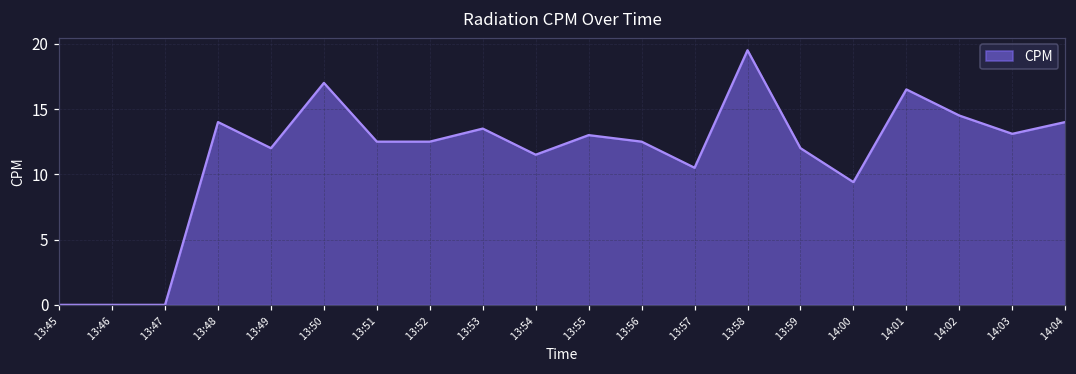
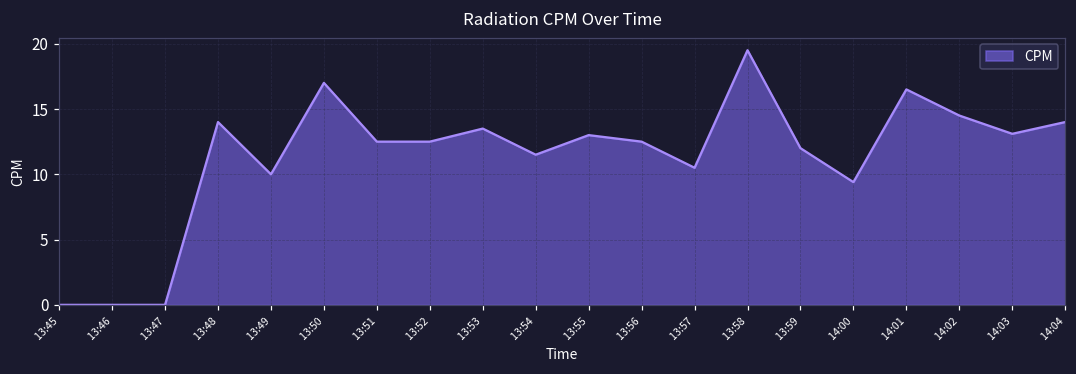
  {
    "13:45": 0,
    "13:46": 0,
    "13:47": 0,
    "13:48": 14,
-   "13:49": 12,
+   "13:49": 10,
    "13:50": 17,
    "13:51": 12.5,
    "13:52": 12.5,
    "13:53": 13.5,
    "13:54": 11.5,
    "13:55": 13,
    "13:56": 12.5,
    "13:57": 10.5,
    "13:58": 19.5,
    "13:59": 12,
    "14:00": 9.4,
    "14:01": 16.5,
    "14:02": 14.5,
    "14:03": 13,
    "14:04": 14
  }
